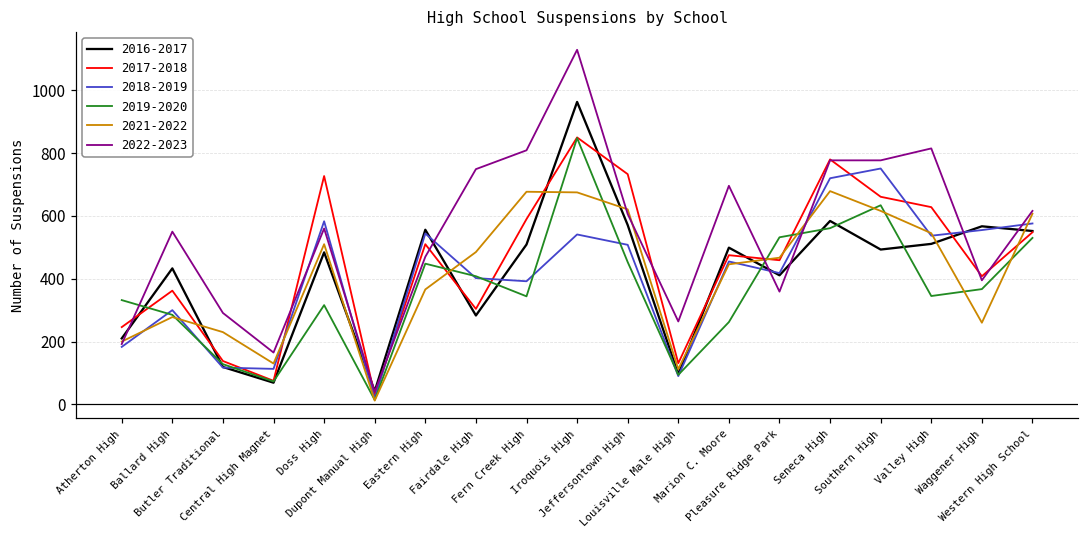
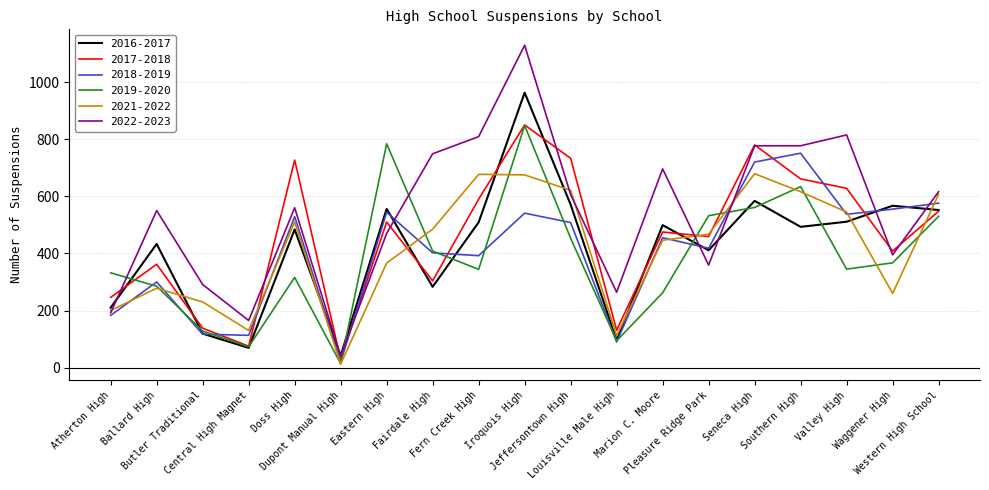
  {
    "2016-2017": {
      "Atherton High": 210,
      "Ballard High": 430,
      "Doss High": 480,
      "Eastern High": 560,
      "Fairdale High": 280,
      "Fern Creek High": 510,
      "Iroquois High": 960,
      "Jeffersontown High": 570,
      "Marion C. Moore": 500,
      "Seneca High": 580,
      "Southern High": 490,
      "Valley High": 510,
      "Waggener High": 570
    },
    "2017-2018": {
      "Atherton High": 250,
      "Ballard High": 360,
      "Butler Traditional": 140,
      "Doss High": 730,
      "Dupont Manual High": 30,
      "Eastern High": 510,
      "Fairdale High": 300,
      "Fern Creek High": 590,
      "Jeffersontown High": 730,
      "Louisville Male High": 130,
      "Marion C. Moore": 480,
      "Southern High": 660,
      "Valley High": 630,
      "Waggener High": 410
    },
    "2018-2019": {
      "Atherton High": 180,
      "Ballard High": 300,
      "Central High Magnet": 110,
-     "Doss High": 580,
+     "Doss High": 530,
      "Eastern High": 540,
      "Fern Creek High": 390,
      "Iroquois High": 540,
      "Jeffersontown High": 510,
      "Marion C. Moore": 460,
      "Seneca High": 720,
      "Southern High": 750,
      "Waggener High": 560,
      "Western High School": 580
    },
    "2019-2020": {
      "Atherton High": 330,
      "Doss High": 320,
-     "Eastern High": 450,
+     "Eastern High": 780,
      "Fern Creek High": 340,
      "Jeffersontown High": 450,
      "Marion C. Moore": 260,
      "Pleasure Ridge Park": 530,
      "Seneca High": 560,
      "Southern High": 630,
      "Valley High": 350,
      "Waggener High": 370,
      "Western High School": 530
    },
    "2021-2022": {
      "Butler Traditional": 230,
      "Central High Magnet": 130,
      "Doss High": 510,
      "Eastern High": 370,
      "Fairdale High": 490,
      "Fern Creek High": 680,
      "Iroquois High": 680,
      "Jeffersontown High": 620,
      "Louisville Male High": 110,
      "Marion C. Moore": 450,
      "Seneca High": 680,
      "Southern High": 620,
      "Waggener High": 260,
      "Western High School": 610
    },
    "2022-2023": {
      "Ballard High": 550,
      "Butler Traditional": 290,
      "Central High Magnet": 170,
      "Doss High": 560,
      "Eastern High": 470,
      "Fairdale High": 750,
      "Fern Creek High": 810,
      "Iroquois High": 1130,
      "Jeffersontown High": 610,
      "Louisville Male High": 260,
      "Marion C. Moore": 700,
      "Pleasure Ridge Park": 360,
      "Southern High": 780,
      "Valley High": 820,
      "Waggener High": 400,
      "Western High School": 620
    }
  }
